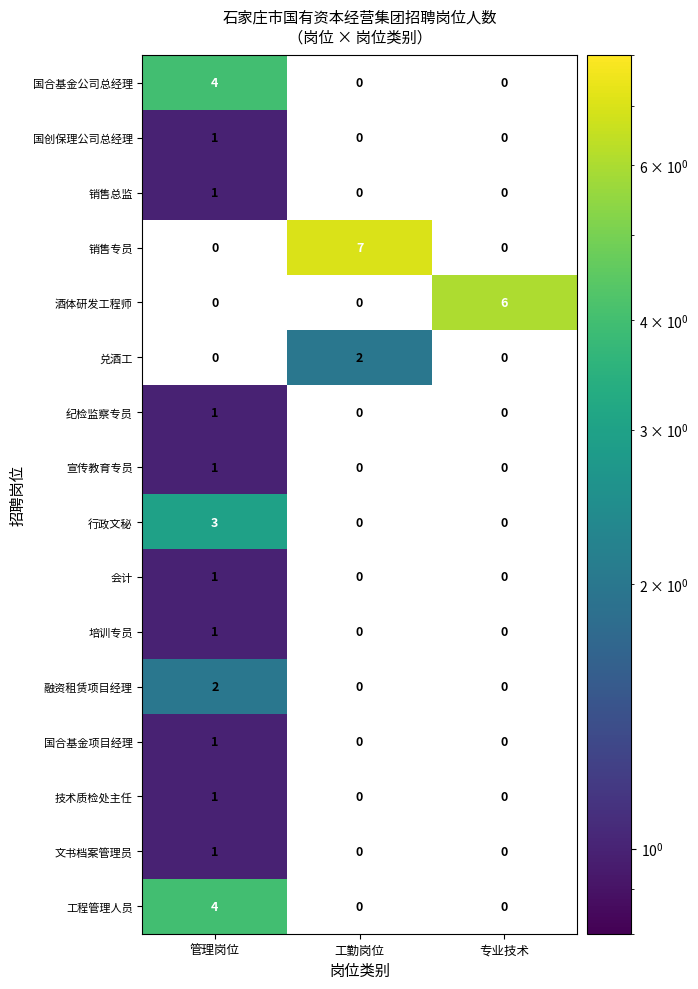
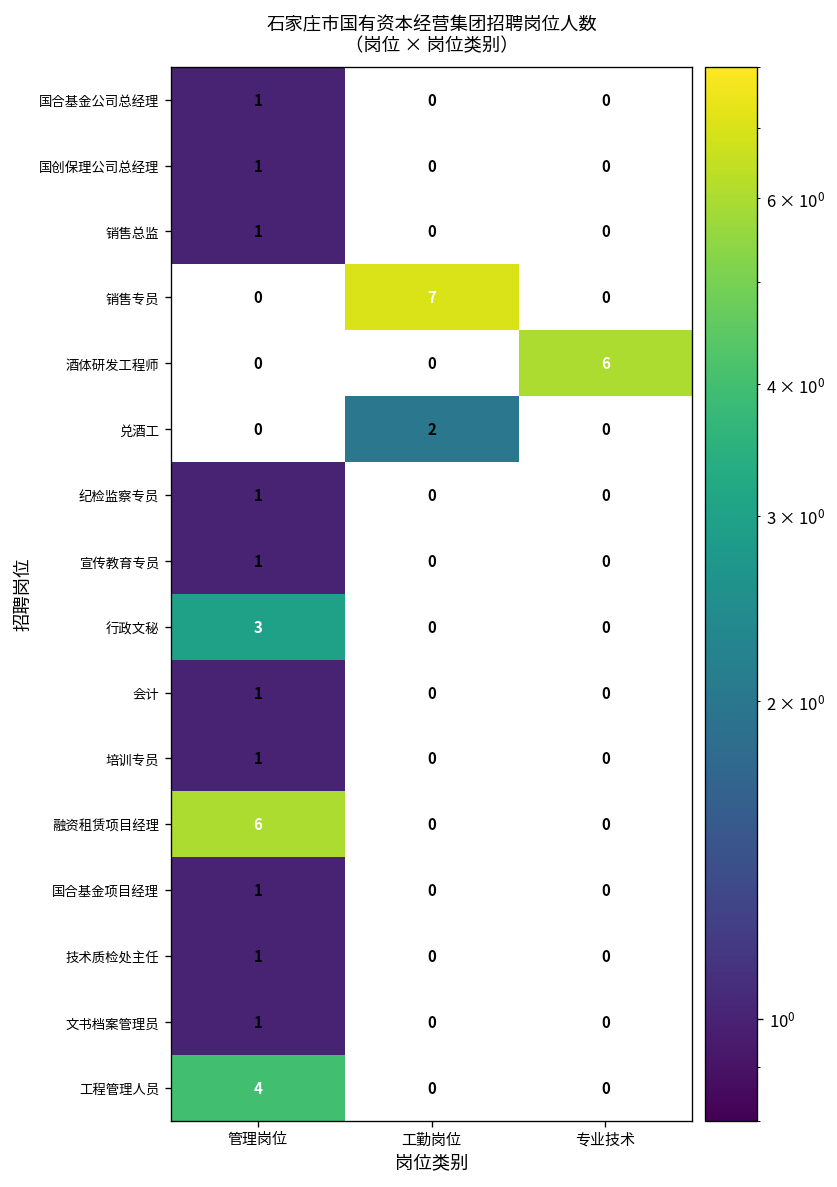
  {
    "国合基金公司总经理": {
-     "管理岗位": 4,
+     "管理岗位": 1,
      "工勤岗位": 0,
      "专业技术": 0
    },
    "国创保理公司总经理": {
      "管理岗位": 1,
      "工勤岗位": 0,
      "专业技术": 0
    },
    "销售总监": {
      "管理岗位": 1,
      "工勤岗位": 0,
      "专业技术": 0
    },
    "销售专员": {
      "管理岗位": 0,
      "工勤岗位": 7,
      "专业技术": 0
    },
    "酒体研发工程师": {
      "管理岗位": 0,
      "工勤岗位": 0,
      "专业技术": 6
    },
    "兑酒工": {
      "管理岗位": 0,
      "工勤岗位": 2,
      "专业技术": 0
    },
    "纪检监察专员": {
      "管理岗位": 1,
      "工勤岗位": 0,
      "专业技术": 0
    },
    "宣传教育专员": {
      "管理岗位": 1,
      "工勤岗位": 0,
      "专业技术": 0
    },
    "行政文秘": {
      "管理岗位": 3,
      "工勤岗位": 0,
      "专业技术": 0
    },
    "会计": {
      "管理岗位": 1,
      "工勤岗位": 0,
      "专业技术": 0
    },
    "培训专员": {
      "管理岗位": 1,
      "工勤岗位": 0,
      "专业技术": 0
    },
    "融资租赁项目经理": {
-     "管理岗位": 2,
+     "管理岗位": 6,
      "工勤岗位": 0,
      "专业技术": 0
    },
    "国合基金项目经理": {
      "管理岗位": 1,
      "工勤岗位": 0,
      "专业技术": 0
    },
    "技术质检处主任": {
      "管理岗位": 1,
      "工勤岗位": 0,
      "专业技术": 0
    },
    "文书档案管理员": {
      "管理岗位": 1,
      "工勤岗位": 0,
      "专业技术": 0
    },
    "工程管理人员": {
      "管理岗位": 4,
      "工勤岗位": 0,
      "专业技术": 0
    }
  }
